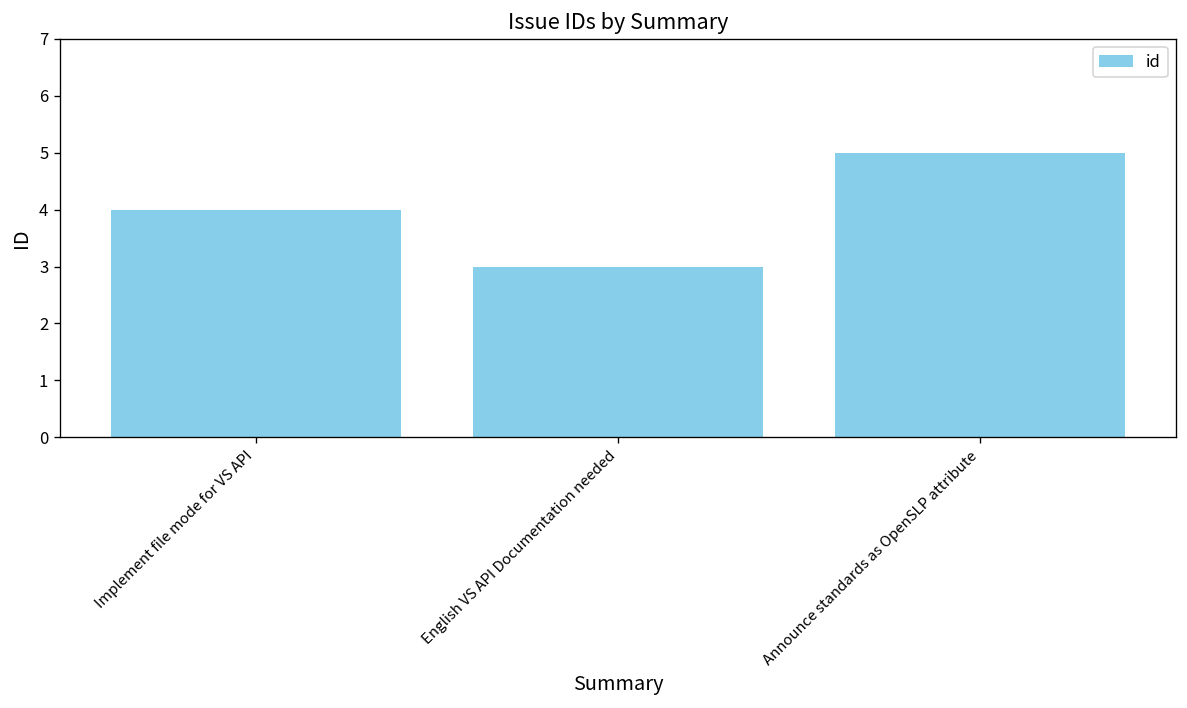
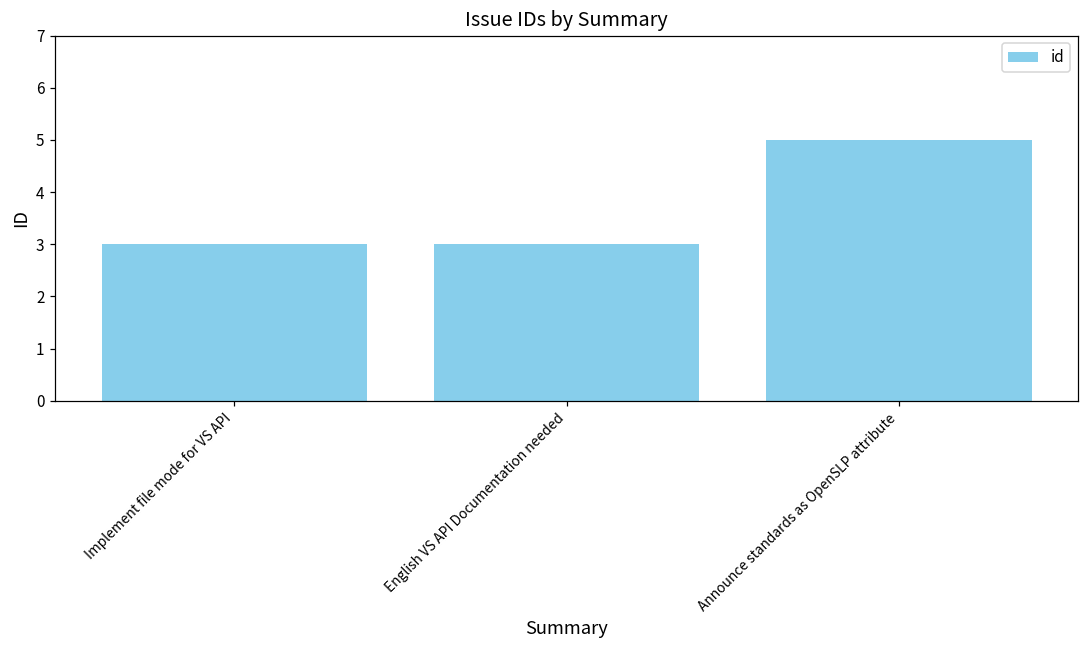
  {
-   "Implement file mode for VS API": 4,
+   "Implement file mode for VS API": 3,
    "English VS API Documentation needed": 3,
    "Announce standards as OpenSLP attribute": 5
  }
